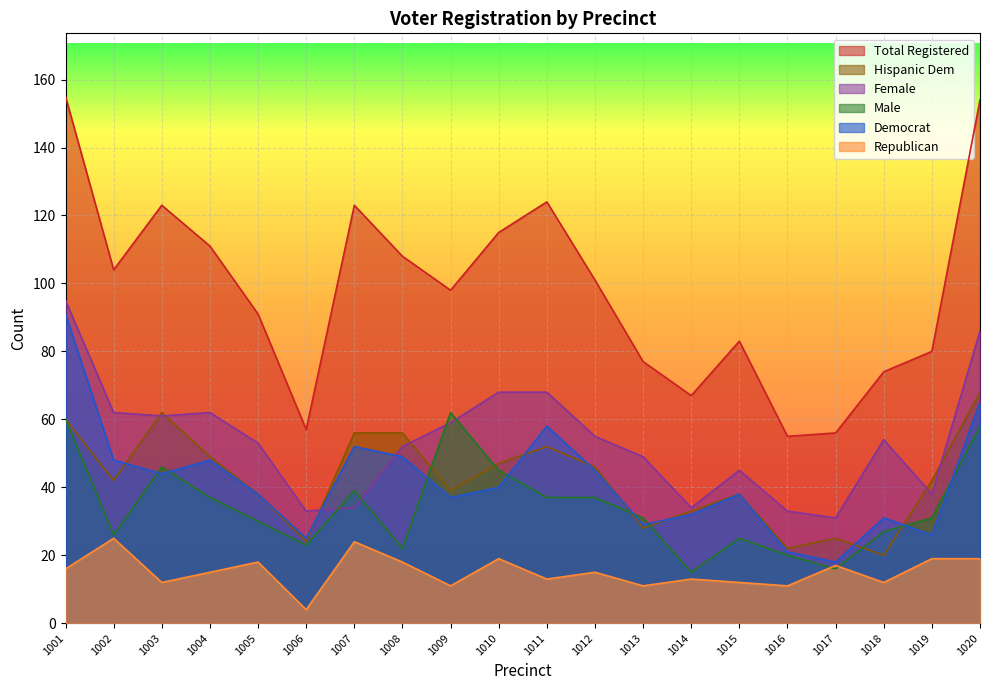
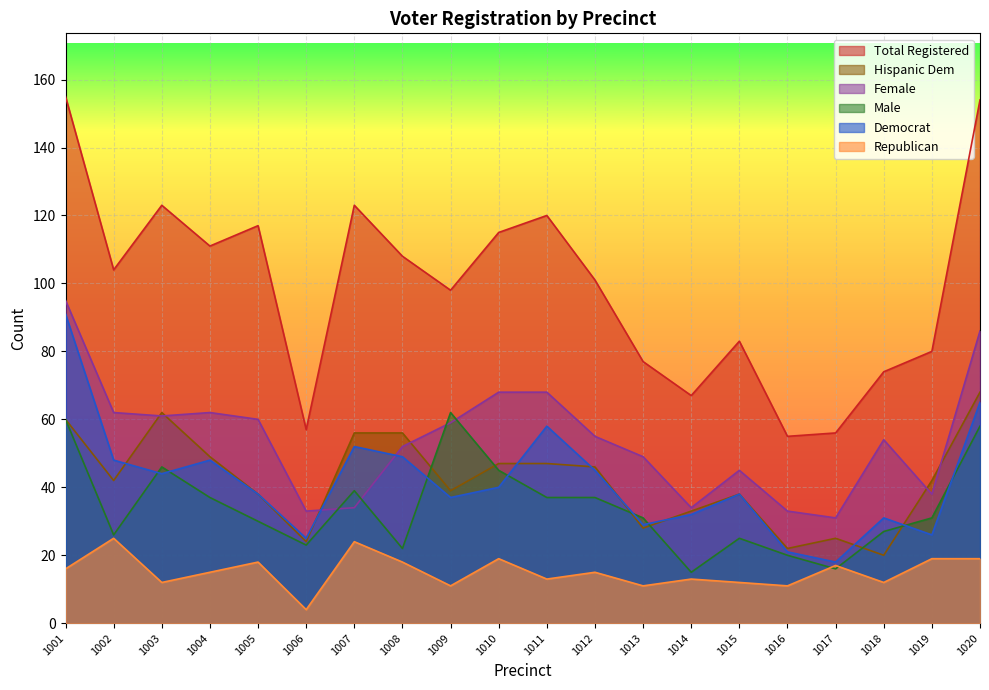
  {
    "Total Registered": {
      "1001": 155,
      "1002": 104,
      "1003": 123,
      "1004": 111,
-     "1005": 91,
+     "1005": 117,
      "1006": 57,
      "1007": 123,
      "1008": 108,
      "1009": 98,
      "1010": 115,
-     "1011": 124,
+     "1011": 120,
      "1012": 101,
      "1013": 77,
      "1014": 67,
      "1015": 83,
      "1016": 55,
      "1017": 56,
      "1018": 74,
      "1019": 80,
      "1020": 154
    },
    "Hispanic Dem": {
      "1002": 42,
      "1003": 62,
      "1004": 49,
      "1006": 24,
      "1007": 56,
      "1008": 56,
      "1009": 39,
      "1010": 47,
-     "1011": 52,
+     "1011": 47,
      "1012": 46,
      "1013": 28,
      "1014": 33,
      "1016": 22,
      "1017": 25,
      "1018": 20,
      "1019": 42,
      "1020": 68
    },
    "Female": {
      "1001": 95,
      "1002": 62,
      "1003": 61,
      "1004": 62,
-     "1005": 53,
+     "1005": 60,
      "1006": 33,
      "1007": 34,
      "1008": 52,
      "1009": 59,
      "1010": 68,
      "1011": 68,
      "1012": 55,
      "1013": 49,
      "1014": 34,
      "1015": 45,
      "1016": 33,
      "1017": 31,
      "1018": 54,
      "1019": 38,
      "1020": 86
    },
    "Male": {
      "1002": 26,
      "1003": 46,
      "1004": 37,
      "1005": 30,
      "1006": 23,
      "1007": 39,
      "1008": 22,
      "1009": 62,
      "1010": 45,
      "1011": 37,
      "1012": 37,
      "1013": 31,
      "1014": 15,
      "1015": 25,
      "1016": 20,
      "1017": 16,
      "1018": 27,
      "1019": 31,
      "1020": 58
    },
    "Democrat": {
      "1001": 91,
      "1002": 48,
      "1003": 44,
      "1004": 48,
      "1006": 25,
      "1007": 52,
      "1008": 49,
      "1009": 37,
      "1010": 40,
      "1011": 58,
      "1012": 45,
      "1013": 29,
      "1014": 32,
      "1016": 21,
      "1017": 18,
      "1018": 31,
      "1019": 26,
      "1020": 65
    },
    "Republican": {
      "1001": 16,
      "1002": 25,
      "1003": 12,
      "1004": 15,
      "1005": 18,
      "1006": 4,
      "1007": 24,
      "1008": 18,
      "1009": 11,
      "1010": 19,
      "1011": 13,
      "1012": 15,
      "1013": 11,
      "1014": 13,
      "1015": 12,
      "1016": 11,
      "1017": 17,
      "1018": 12,
      "1019": 19,
      "1020": 19
    }
  }
